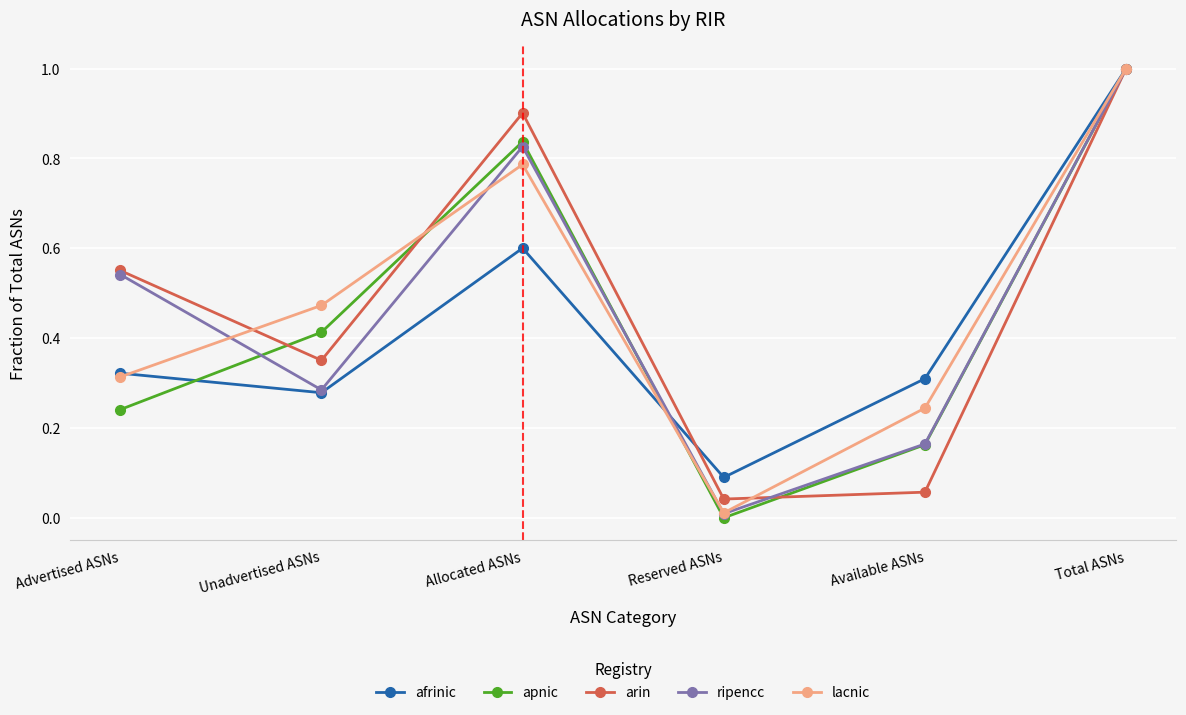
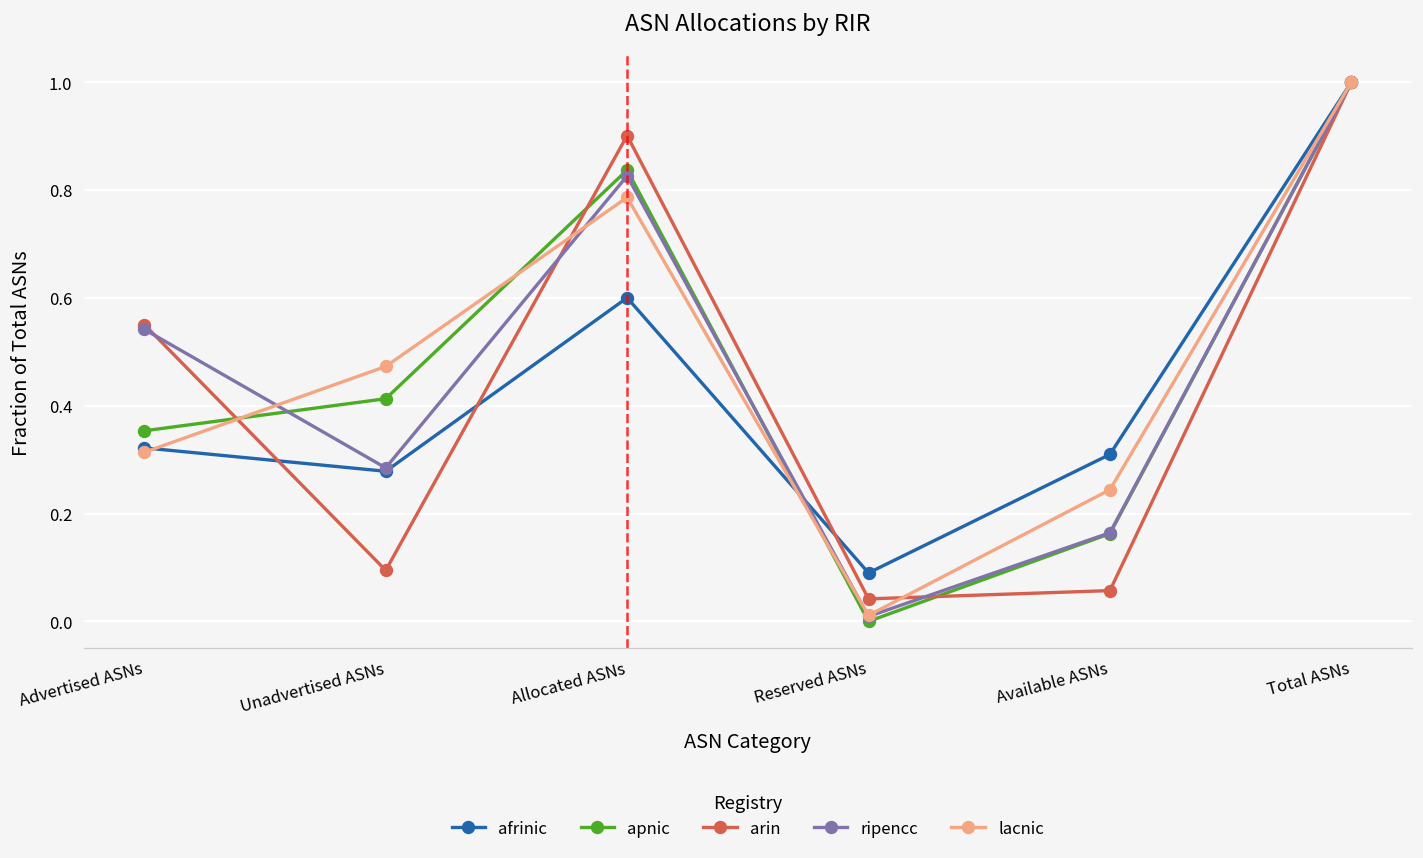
  {
    "afrinic": {
      "Advertised ASNs": 0.32,
      "Unadvertised ASNs": 0.28,
      "Allocated ASNs": 0.60,
      "Reserved ASNs": 0.09,
      "Available ASNs": 0.31
    },
    "apnic": {
-     "Advertised ASNs": 0.24,
+     "Advertised ASNs": 0.35,
      "Unadvertised ASNs": 0.41,
      "Allocated ASNs": 0.84,
      "Reserved ASNs": 0.00
    },
    "arin": {
      "Advertised ASNs": 0.55,
-     "Unadvertised ASNs": 0.35,
+     "Unadvertised ASNs": 0.09,
      "Allocated ASNs": 0.90,
      "Reserved ASNs": 0.04,
      "Available ASNs": 0.06
    },
    "ripencc": {
      "Advertised ASNs": 0.54,
      "Unadvertised ASNs": 0.28,
      "Allocated ASNs": 0.83
    },
    "lacnic": {
      "Advertised ASNs": 0.31,
      "Unadvertised ASNs": 0.47,
      "Allocated ASNs": 0.79,
      "Available ASNs": 0.24
    }
  }
